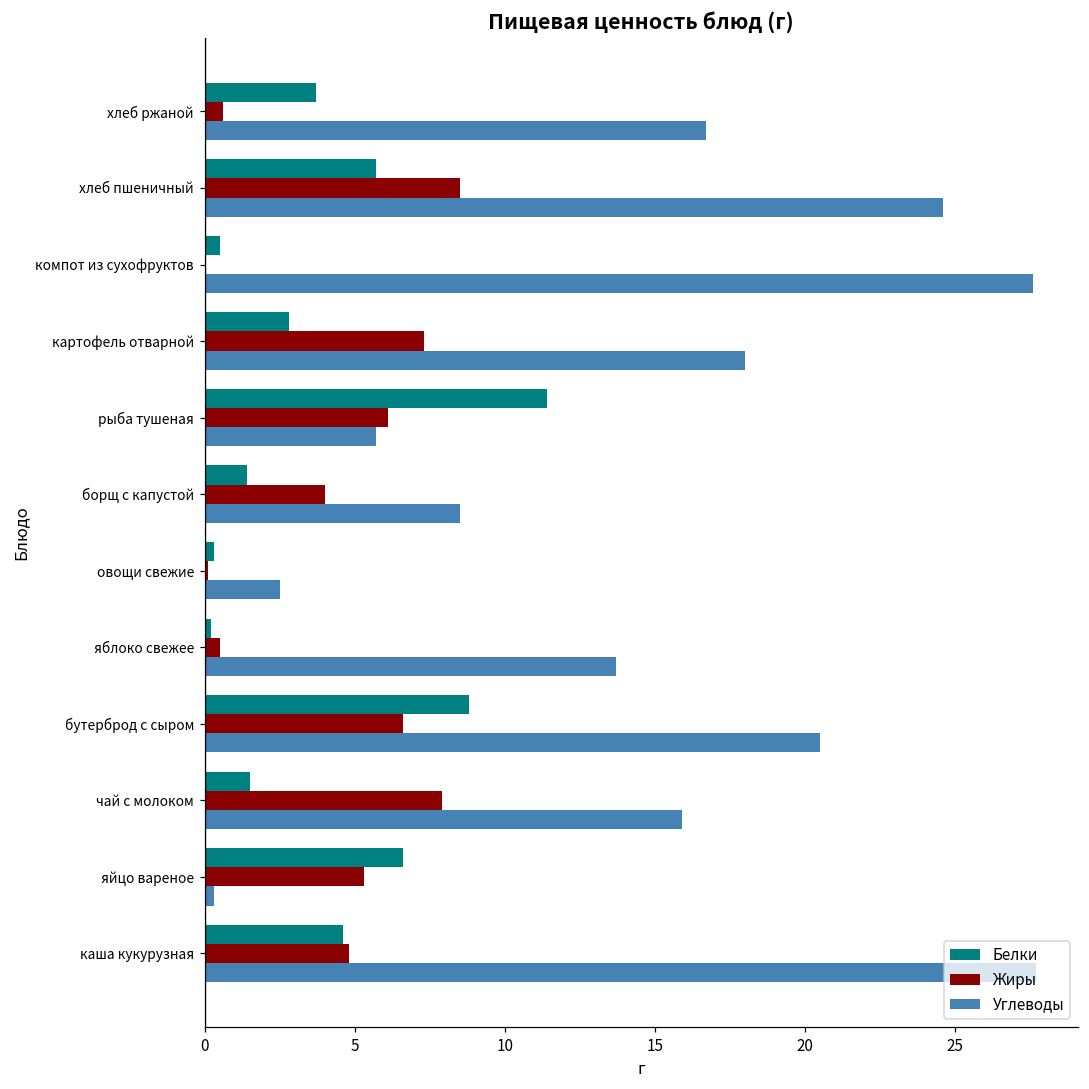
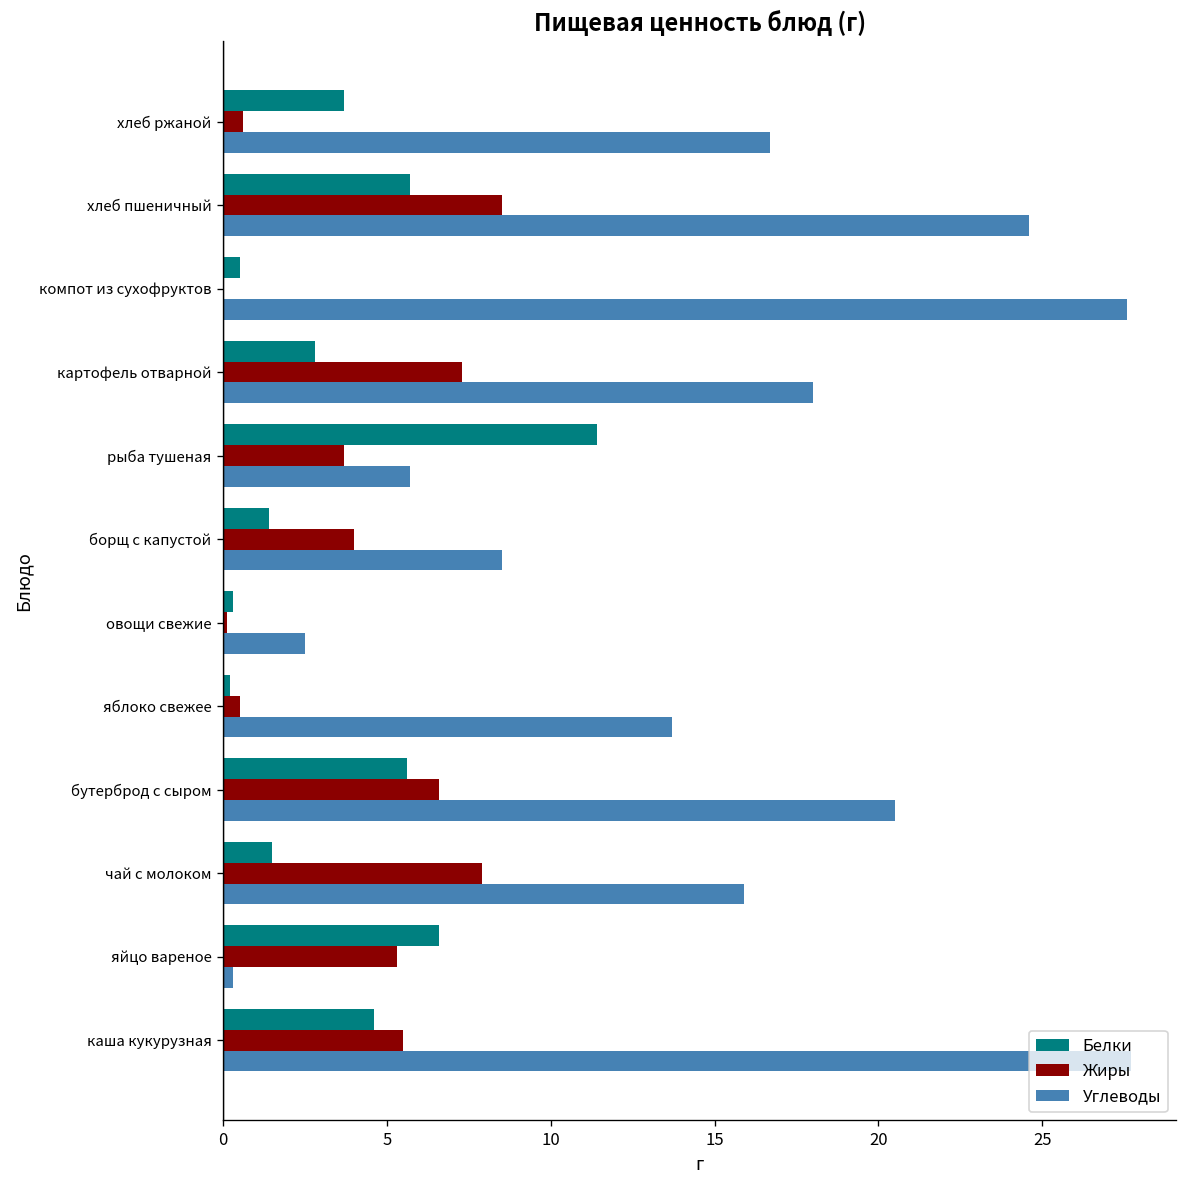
  {
    "Белки": {
      "хлеб ржаной": 3.7,
      "хлеб пшеничный": 5.7,
      "компот из сухофруктов": 0.5,
      "картофель отварной": 2.8,
      "рыба тушеная": 11.4,
      "борщ с капустой": 1.4,
      "овощи свежие": 0.3,
      "яблоко свежее": 0.2,
-     "бутерброд с сыром": 8.8,
+     "бутерброд с сыром": 5.6,
      "чай с молоком": 1.5,
      "яйцо вареное": 6.6,
      "каша кукурузная": 4.6
    },
    "Жиры": {
      "хлеб ржаной": 0.6,
      "хлеб пшеничный": 8.5,
      "компот из сухофруктов": 0.0,
      "картофель отварной": 7.3,
-     "рыба тушеная": 6.1,
+     "рыба тушеная": 3.7,
      "борщ с капустой": 4.0,
      "овощи свежие": 0.1,
      "яблоко свежее": 0.5,
      "бутерброд с сыром": 6.6,
      "чай с молоком": 7.9,
      "яйцо вареное": 5.3,
-     "каша кукурузная": 4.8
+     "каша кукурузная": 5.5
    },
    "Углеводы": {
      "хлеб ржаной": 16.7,
      "хлеб пшеничный": 24.6,
      "компот из сухофруктов": 27.6,
      "картофель отварной": 18.0,
      "рыба тушеная": 5.7,
      "борщ с капустой": 8.5,
      "овощи свежие": 2.5,
      "яблоко свежее": 13.7,
      "бутерброд с сыром": 20.5,
      "чай с молоком": 15.9,
      "яйцо вареное": 0.3
    }
  }
